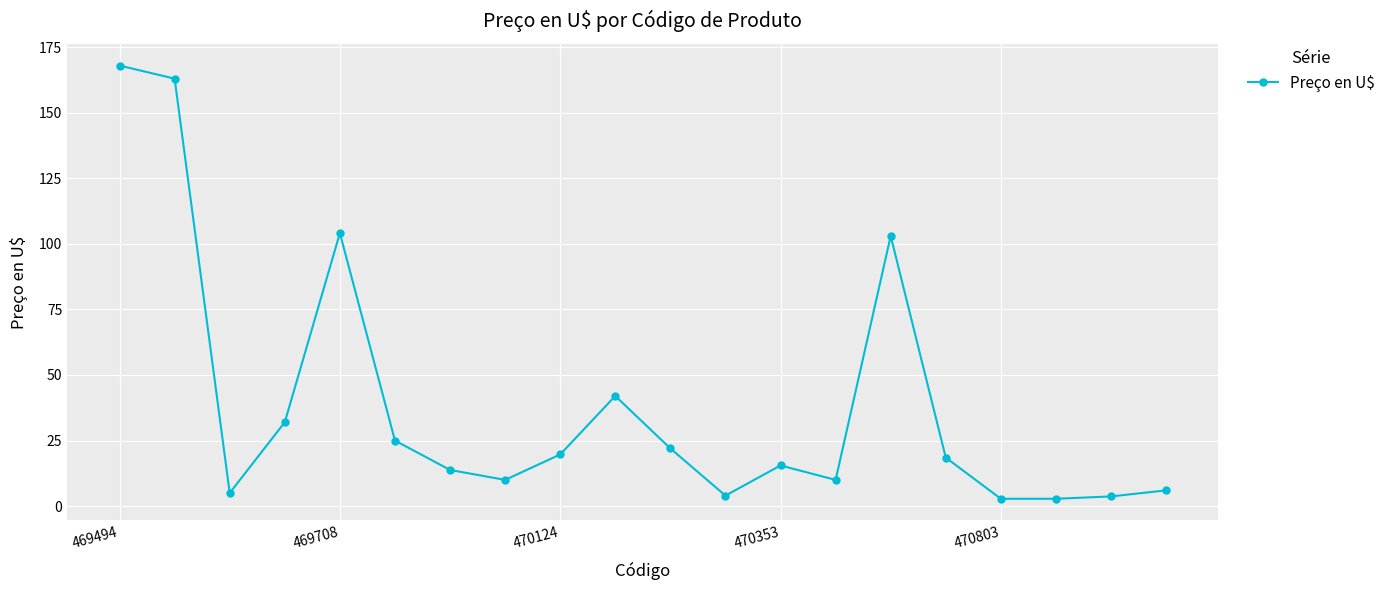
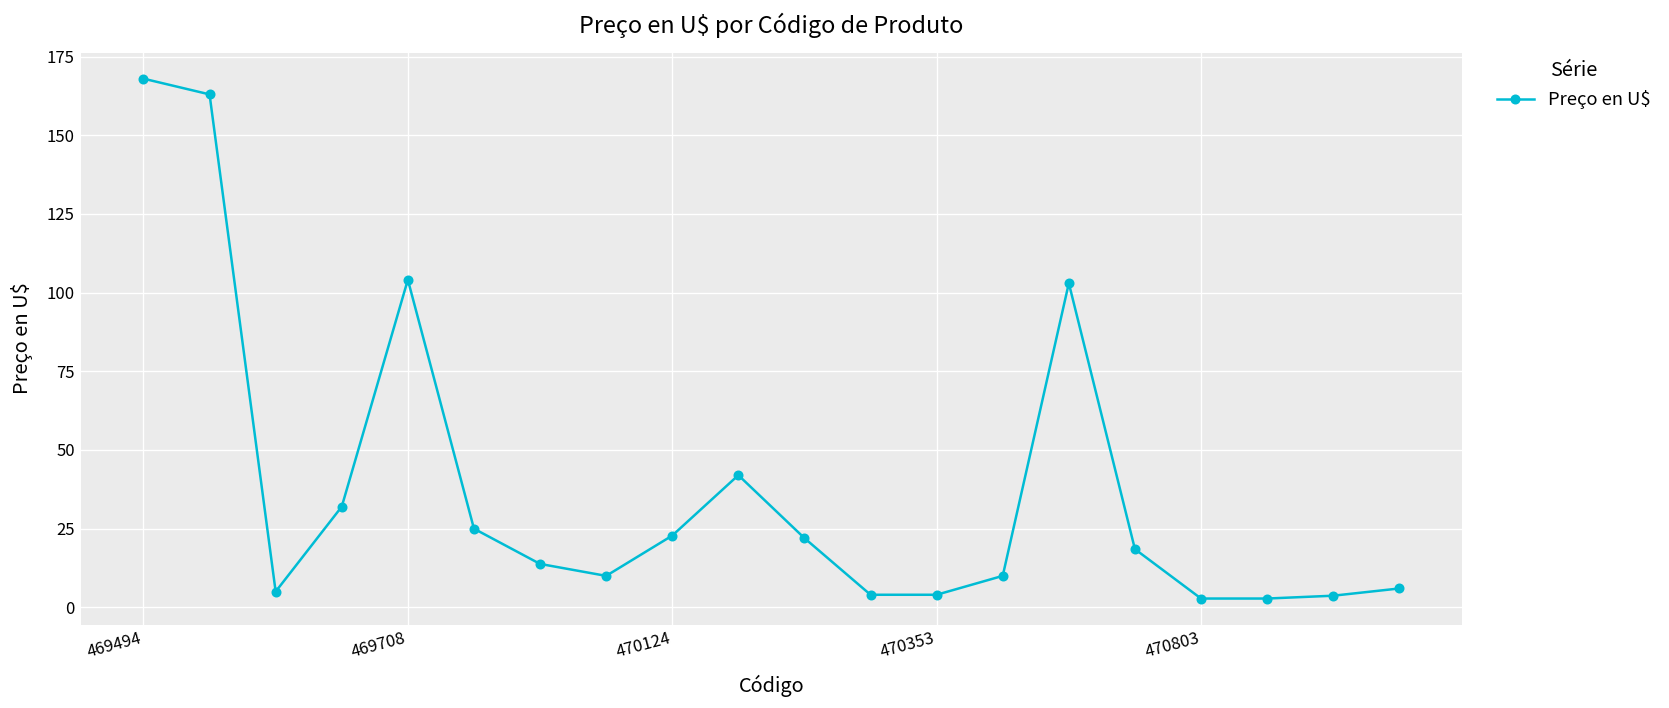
  {
    "469494": 168,
    "469708": 104,
-   "470124": 20,
-   "470353": 16,
+   "470124": 23,
+   "470353": 4,
    "470803": 3
  }
